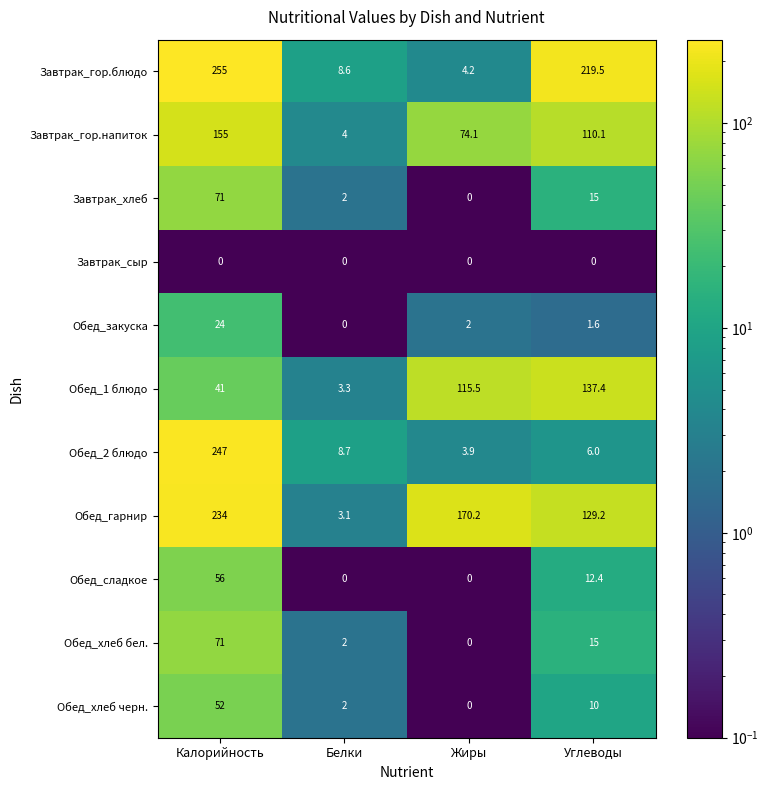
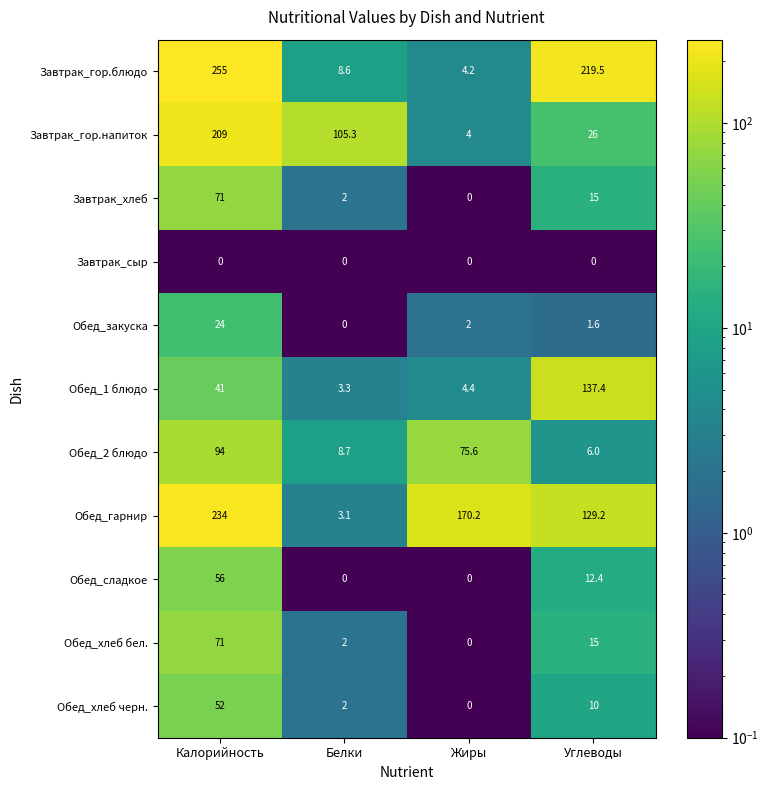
  {
    "Завтрак_гор.блюдо": {
      "Калорийность": 255,
      "Белки": 8.6,
      "Жиры": 4.2,
      "Углеводы": 219.5
    },
    "Завтрак_гор.напиток": {
-     "Калорийность": 155,
-     "Белки": 4,
-     "Жиры": 74.1,
-     "Углеводы": 110.1
+     "Калорийность": 209,
+     "Белки": 105.3,
+     "Жиры": 4,
+     "Углеводы": 26
    },
    "Завтрак_хлеб": {
      "Калорийность": 71,
      "Белки": 2,
      "Жиры": 0,
      "Углеводы": 15
    },
    "Завтрак_сыр": {
      "Калорийность": 0,
      "Белки": 0,
      "Жиры": 0,
      "Углеводы": 0
    },
    "Обед_закуска": {
      "Калорийность": 24,
      "Белки": 0,
      "Жиры": 2,
      "Углеводы": 1.6
    },
    "Обед_1 блюдо": {
      "Калорийность": 41,
      "Белки": 3.3,
-     "Жиры": 115.5,
+     "Жиры": 4.4,
      "Углеводы": 137.4
    },
    "Обед_2 блюдо": {
-     "Калорийность": 247,
+     "Калорийность": 94,
      "Белки": 8.7,
-     "Жиры": 3.9,
+     "Жиры": 75.6,
      "Углеводы": 6.0
    },
    "Обед_гарнир": {
      "Калорийность": 234,
      "Белки": 3.1,
      "Жиры": 170.2,
      "Углеводы": 129.2
    },
    "Обед_сладкое": {
      "Калорийность": 56,
      "Белки": 0,
      "Жиры": 0,
      "Углеводы": 12.4
    },
    "Обед_хлеб бел.": {
      "Калорийность": 71,
      "Белки": 2,
      "Жиры": 0,
      "Углеводы": 15
    },
    "Обед_хлеб черн.": {
      "Калорийность": 52,
      "Белки": 2,
      "Жиры": 0,
      "Углеводы": 10
    }
  }
